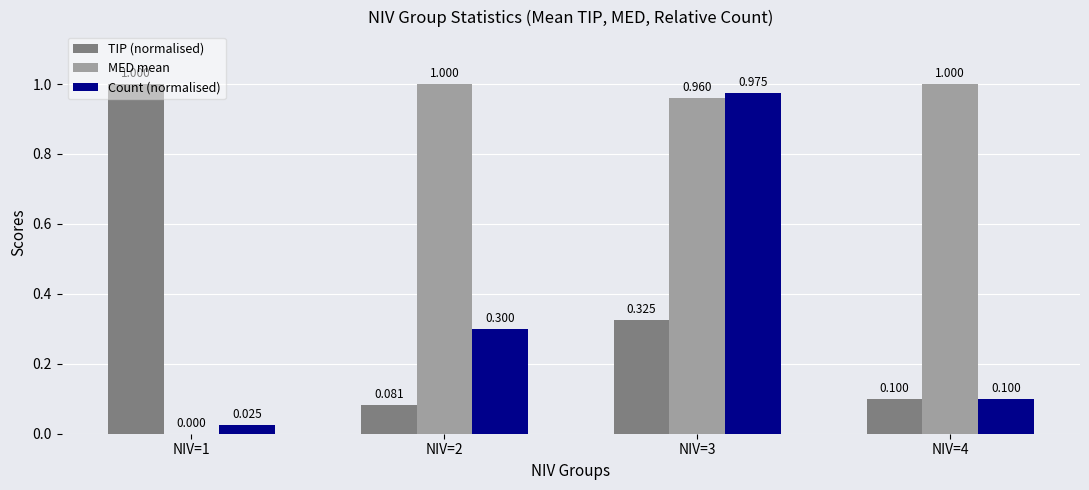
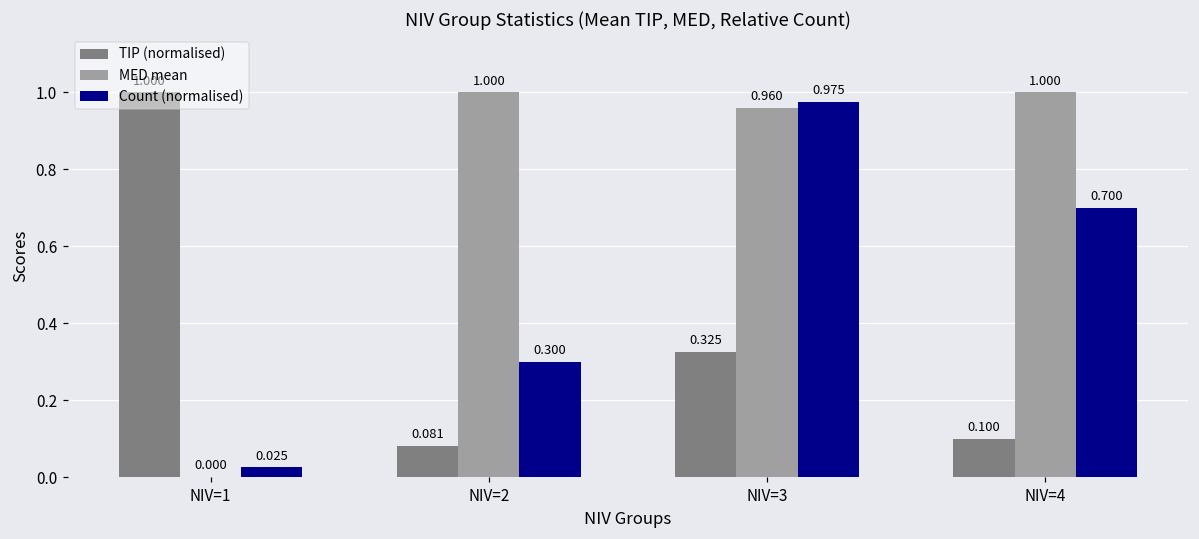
  {
    "Count (normalised)": {
      "NIV=1": 0.025,
      "NIV=2": 0.300,
      "NIV=3": 0.975,
-     "NIV=4": 0.100
+     "NIV=4": 0.700
    }
  }
